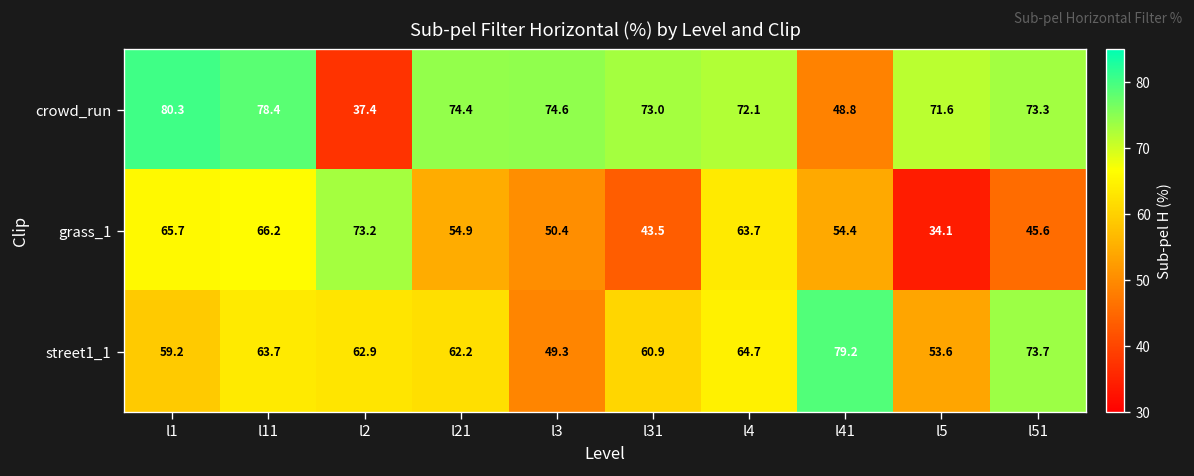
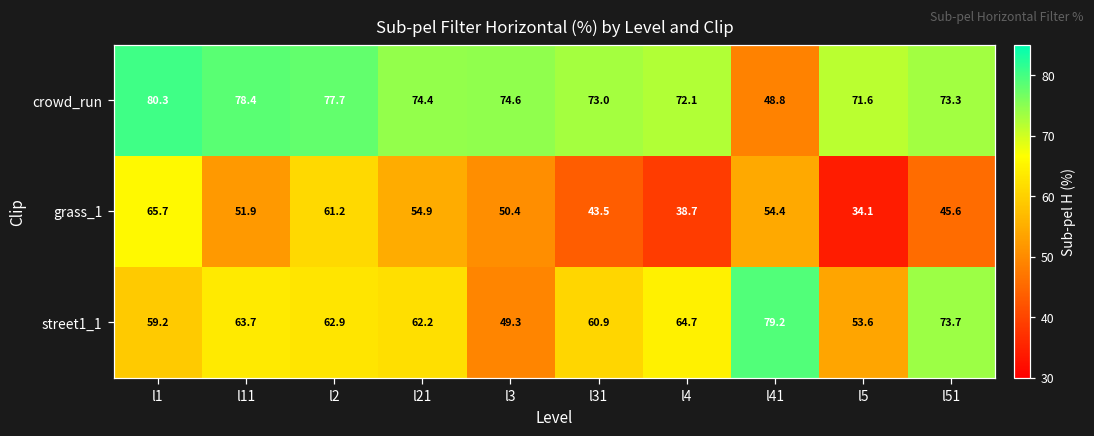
  {
    "crowd_run": {
      "l1": 80.3,
      "l11": 78.4,
-     "l2": 37.4,
+     "l2": 77.7,
      "l21": 74.4,
      "l3": 74.6,
      "l31": 73.0,
      "l4": 72.1,
      "l41": 48.8,
      "l5": 71.6,
      "l51": 73.3
    },
    "grass_1": {
      "l1": 65.7,
-     "l11": 66.2,
-     "l2": 73.2,
+     "l11": 51.9,
+     "l2": 61.2,
      "l21": 54.9,
      "l3": 50.4,
      "l31": 43.5,
-     "l4": 63.7,
+     "l4": 38.7,
      "l41": 54.4,
      "l5": 34.1,
      "l51": 45.6
    },
    "street1_1": {
      "l1": 59.2,
      "l11": 63.7,
      "l2": 62.9,
      "l21": 62.2,
      "l3": 49.3,
      "l31": 60.9,
      "l4": 64.7,
      "l41": 79.2,
      "l5": 53.6,
      "l51": 73.7
    }
  }
